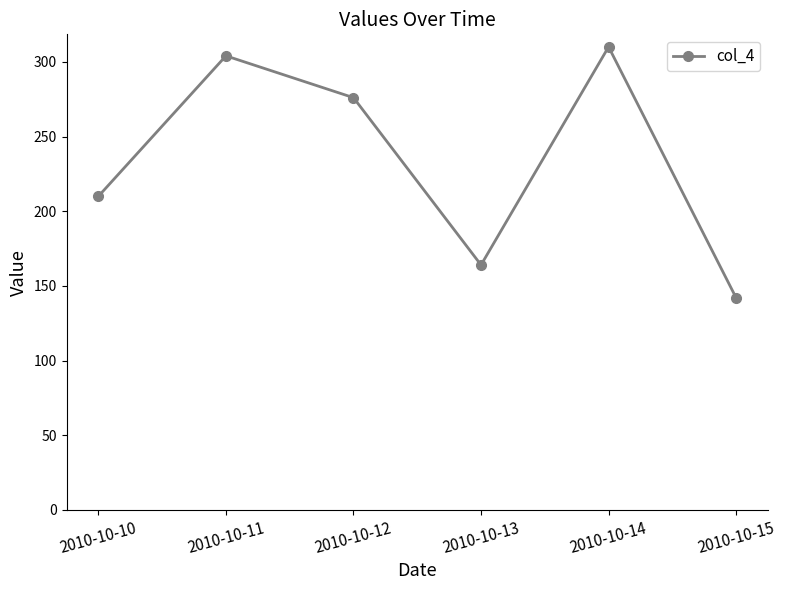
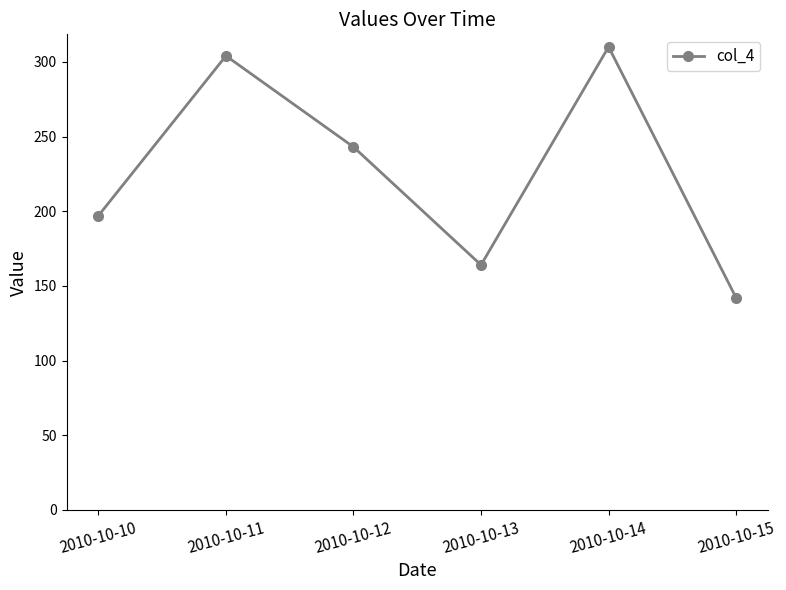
  {
-   "2010-10-10": 210,
+   "2010-10-10": 197,
    "2010-10-11": 304,
-   "2010-10-12": 276,
+   "2010-10-12": 243,
    "2010-10-13": 164,
    "2010-10-14": 310,
    "2010-10-15": 142
  }
